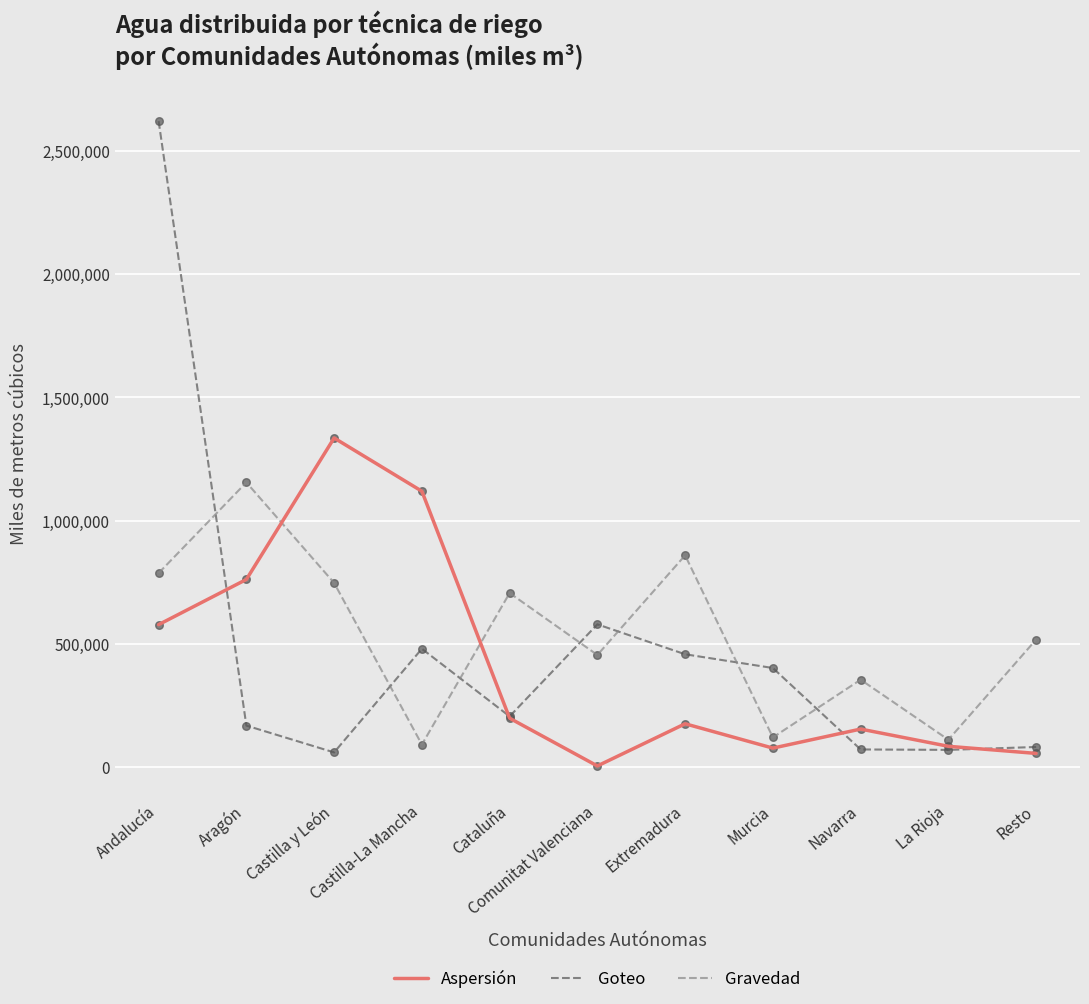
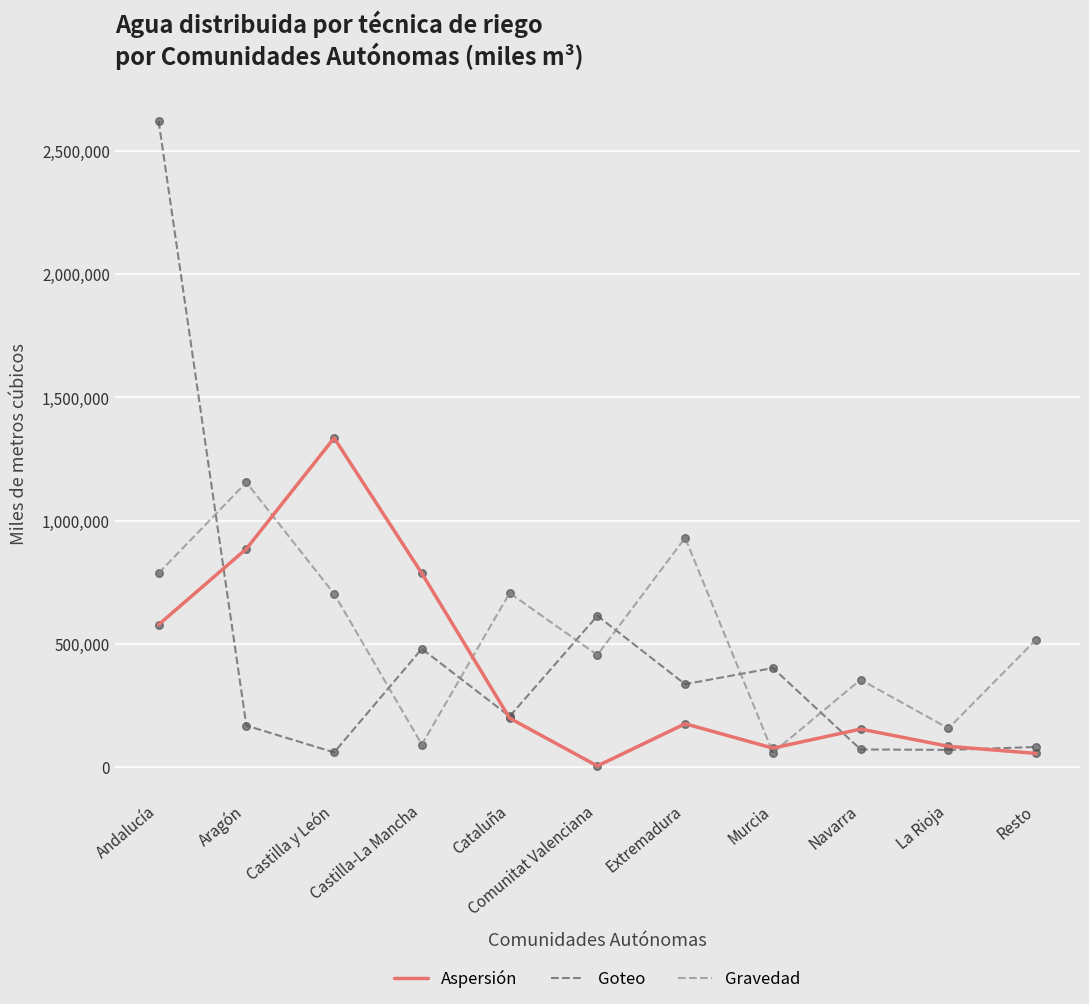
  {
    "Aspersión": {
      "Andalucía": "580,000",
-     "Aragón": "760,000",
+     "Aragón": "890,000",
      "Castilla y León": "1,340,000",
-     "Castilla-La Mancha": "1,120,000",
+     "Castilla-La Mancha": "790,000",
      "Comunitat Valenciana": "0",
      "Extremadura": "180,000",
      "Murcia": "80,000",
      "Navarra": "150,000",
      "La Rioja": "80,000",
      "Resto": "60,000"
    },
    "Goteo": {
      "Andalucía": "2,620,000",
      "Aragón": "170,000",
      "Castilla y León": "60,000",
      "Castilla-La Mancha": "480,000",
-     "Comunitat Valenciana": "580,000",
-     "Extremadura": "460,000",
+     "Comunitat Valenciana": "610,000",
+     "Extremadura": "340,000",
      "Murcia": "400,000",
      "Navarra": "70,000",
      "La Rioja": "70,000",
      "Resto": "80,000"
    },
    "Gravedad": {
      "Andalucía": "790,000",
      "Aragón": "1,160,000",
-     "Castilla y León": "750,000",
+     "Castilla y León": "700,000",
      "Castilla-La Mancha": "90,000",
      "Cataluña": "710,000",
      "Comunitat Valenciana": "450,000",
-     "Extremadura": "860,000",
-     "Murcia": "120,000",
+     "Extremadura": "930,000",
+     "Murcia": "60,000",
      "Navarra": "350,000",
-     "La Rioja": "110,000",
+     "La Rioja": "160,000",
      "Resto": "520,000"
    }
  }
